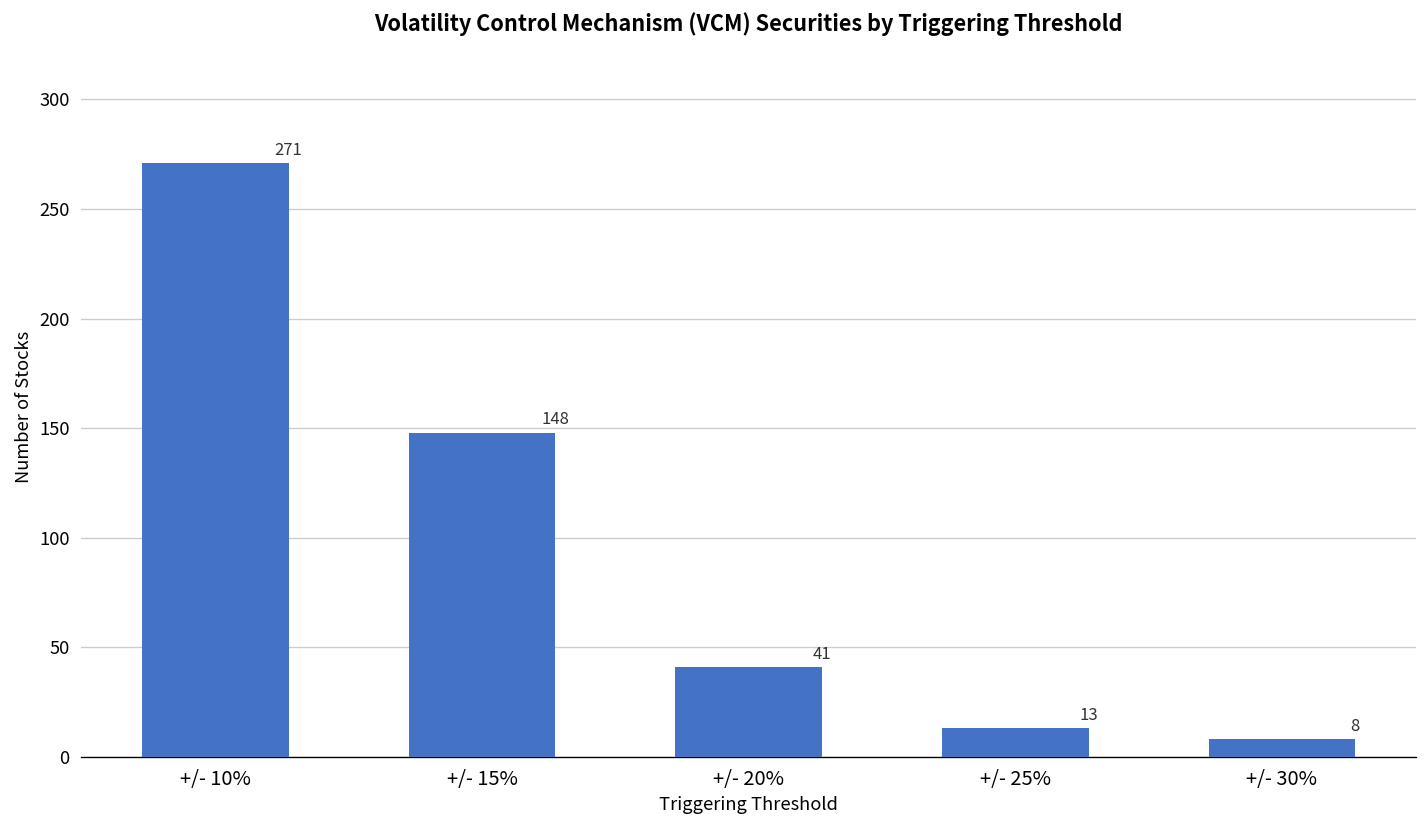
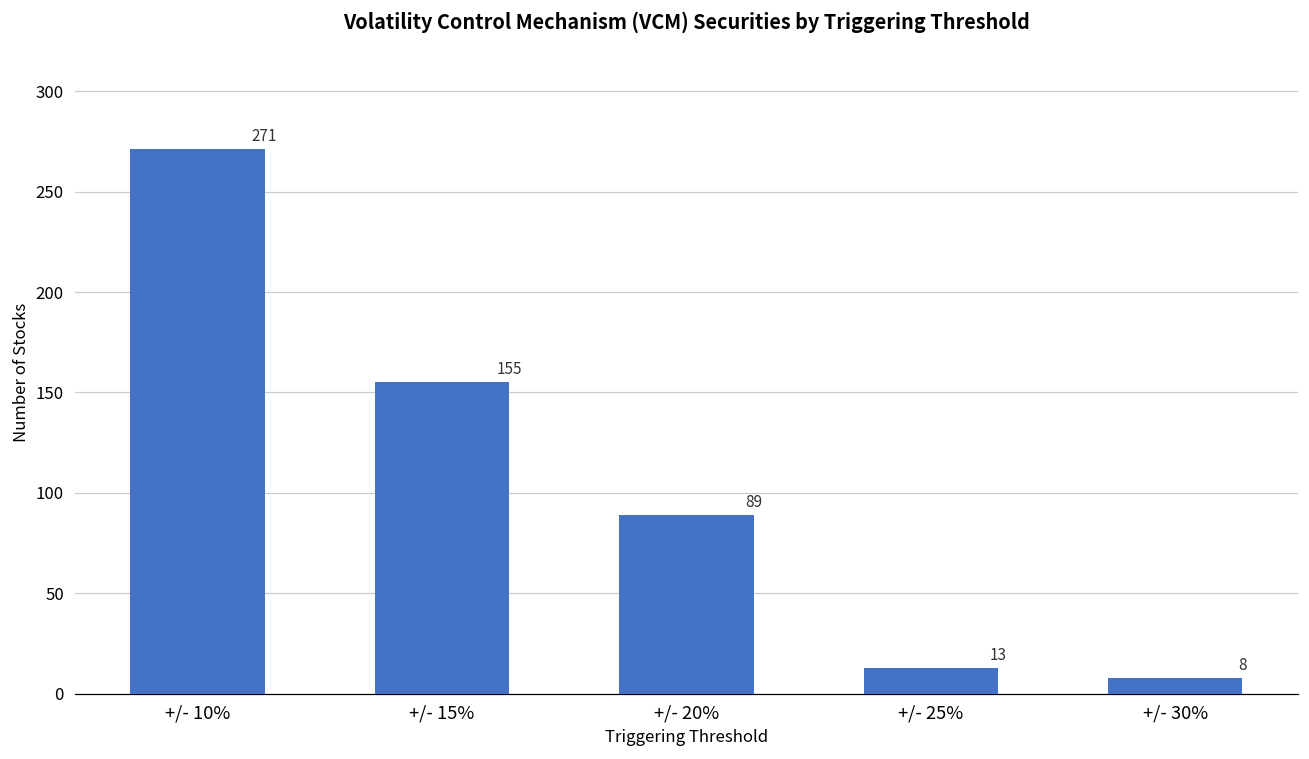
  {
-   "+/- 15%": 148,
-   "+/- 20%": 41
+   "+/- 15%": 155,
+   "+/- 20%": 89
  }
